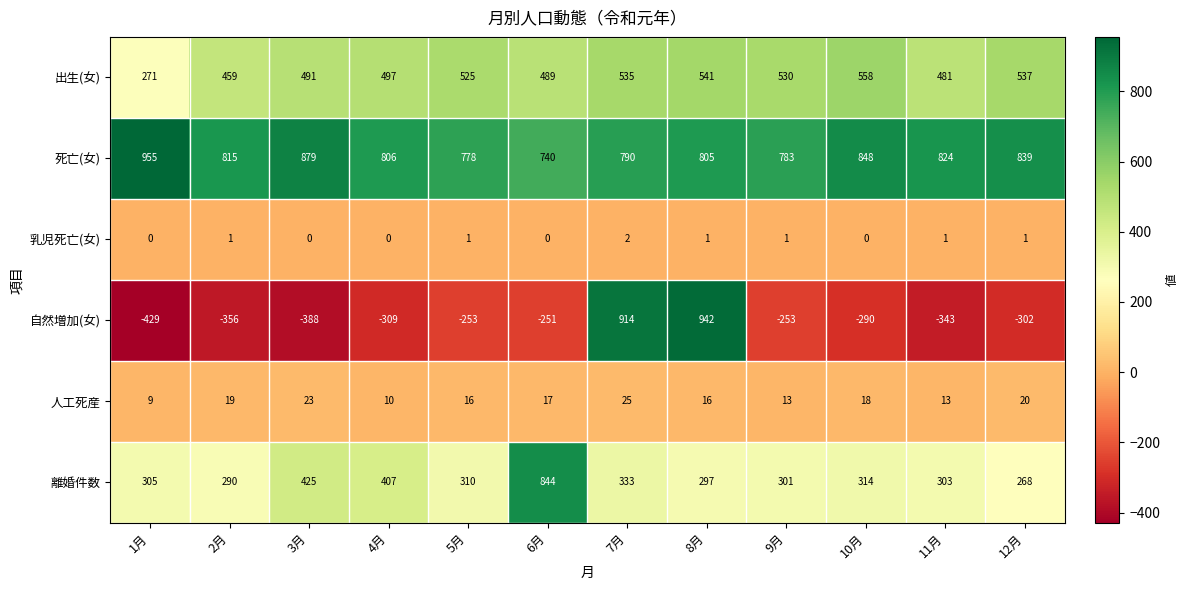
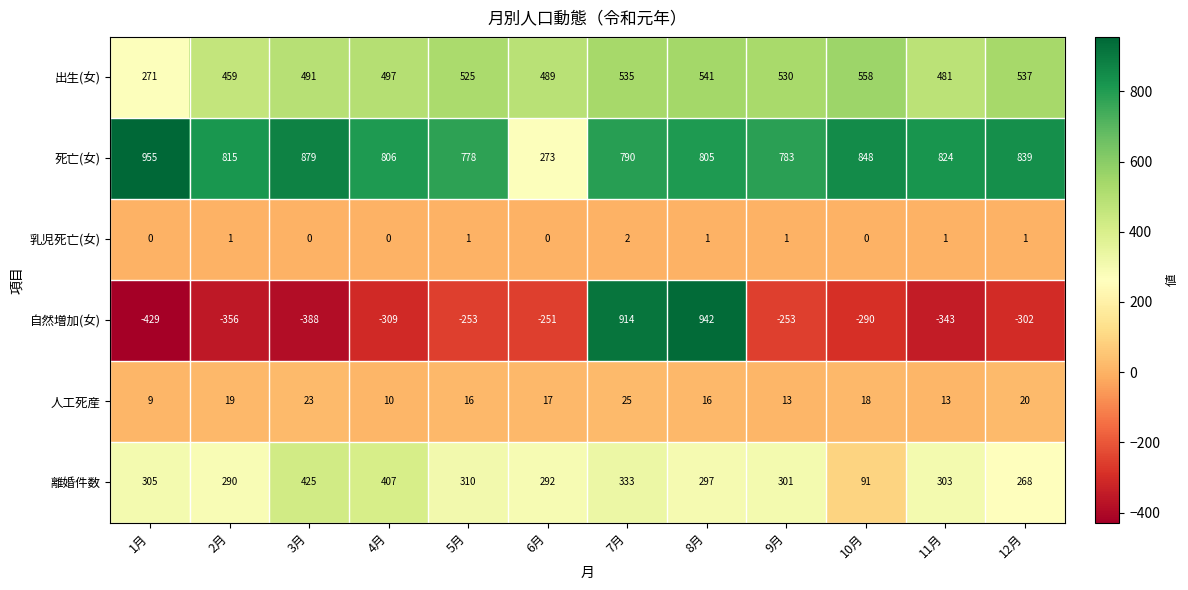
  {
    "出生(女)": {
      "1月": 271,
      "2月": 459,
      "3月": 491,
      "4月": 497,
      "5月": 525,
      "6月": 489,
      "7月": 535,
      "8月": 541,
      "9月": 530,
      "10月": 558,
      "11月": 481,
      "12月": 537
    },
    "死亡(女)": {
      "1月": 955,
      "2月": 815,
      "3月": 879,
      "4月": 806,
      "5月": 778,
-     "6月": 740,
+     "6月": 273,
      "7月": 790,
      "8月": 805,
      "9月": 783,
      "10月": 848,
      "11月": 824,
      "12月": 839
    },
    "乳児死亡(女)": {
      "1月": 0,
      "2月": 1,
      "3月": 0,
      "4月": 0,
      "5月": 1,
      "6月": 0,
      "7月": 2,
      "8月": 1,
      "9月": 1,
      "10月": 0,
      "11月": 1,
      "12月": 1
    },
    "自然増加(女)": {
      "1月": -429,
      "2月": -356,
      "3月": -388,
      "4月": -309,
      "5月": -253,
      "6月": -251,
      "7月": 914,
      "8月": 942,
      "9月": -253,
      "10月": -290,
      "11月": -343,
      "12月": -302
    },
    "人工死産": {
      "1月": 9,
      "2月": 19,
      "3月": 23,
      "4月": 10,
      "5月": 16,
      "6月": 17,
      "7月": 25,
      "8月": 16,
      "9月": 13,
      "10月": 18,
      "11月": 13,
      "12月": 20
    },
    "離婚件数": {
      "1月": 305,
      "2月": 290,
      "3月": 425,
      "4月": 407,
      "5月": 310,
-     "6月": 844,
+     "6月": 292,
      "7月": 333,
      "8月": 297,
      "9月": 301,
-     "10月": 314,
+     "10月": 91,
      "11月": 303,
      "12月": 268
    }
  }
